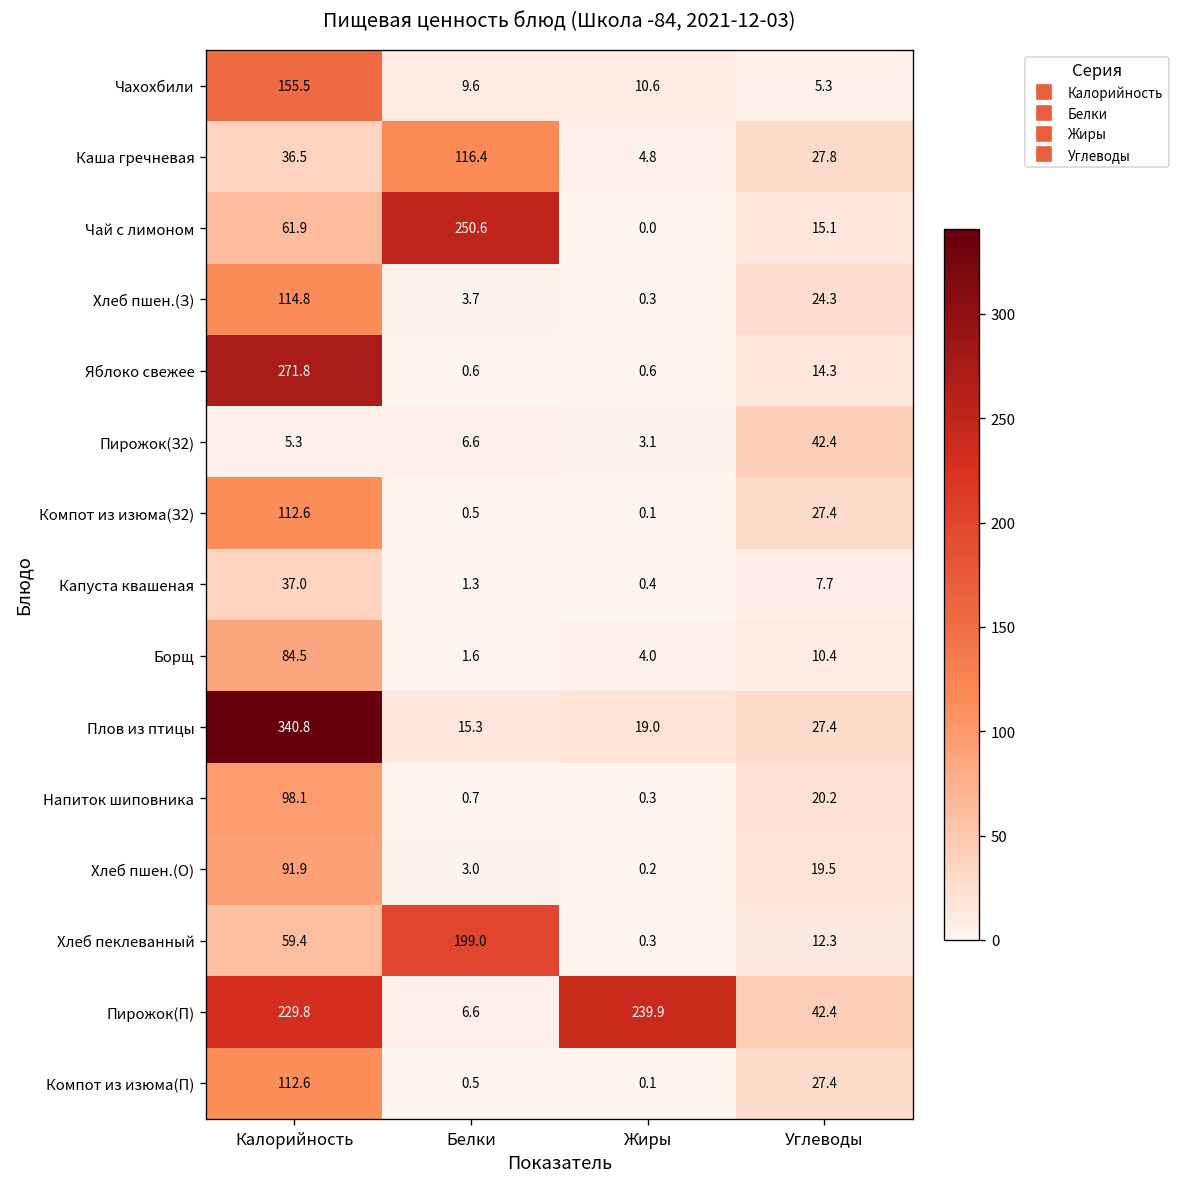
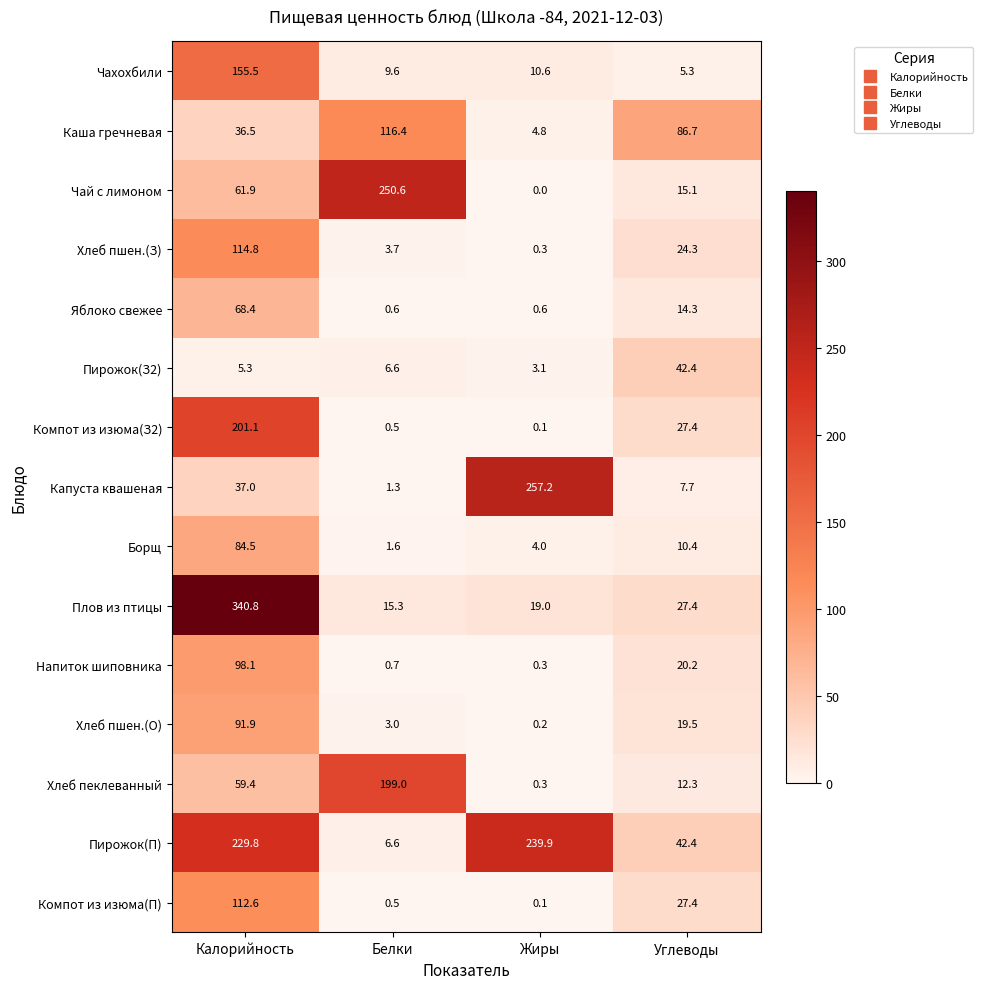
  {
    "Чахохбили": {
      "Калорийность": 155.5,
      "Белки": 9.6,
      "Жиры": 10.6,
      "Углеводы": 5.3
    },
    "Каша гречневая": {
      "Калорийность": 36.5,
      "Белки": 116.4,
      "Жиры": 4.8,
-     "Углеводы": 27.8
+     "Углеводы": 86.7
    },
    "Чай с лимоном": {
      "Калорийность": 61.9,
      "Белки": 250.6,
      "Жиры": 0.0,
      "Углеводы": 15.1
    },
    "Хлеб пшен.(З)": {
      "Калорийность": 114.8,
      "Белки": 3.7,
      "Жиры": 0.3,
      "Углеводы": 24.3
    },
    "Яблоко свежее": {
-     "Калорийность": 271.8,
+     "Калорийность": 68.4,
      "Белки": 0.6,
      "Жиры": 0.6,
      "Углеводы": 14.3
    },
    "Пирожок(З2)": {
      "Калорийность": 5.3,
      "Белки": 6.6,
      "Жиры": 3.1,
      "Углеводы": 42.4
    },
    "Компот из изюма(З2)": {
-     "Калорийность": 112.6,
+     "Калорийность": 201.1,
      "Белки": 0.5,
      "Жиры": 0.1,
      "Углеводы": 27.4
    },
    "Капуста квашеная": {
      "Калорийность": 37.0,
      "Белки": 1.3,
-     "Жиры": 0.4,
+     "Жиры": 257.2,
      "Углеводы": 7.7
    },
    "Борщ": {
      "Калорийность": 84.5,
      "Белки": 1.6,
      "Жиры": 4.0,
      "Углеводы": 10.4
    },
    "Плов из птицы": {
      "Калорийность": 340.8,
      "Белки": 15.3,
      "Жиры": 19.0,
      "Углеводы": 27.4
    },
    "Напиток шиповника": {
      "Калорийность": 98.1,
      "Белки": 0.7,
      "Жиры": 0.3,
      "Углеводы": 20.2
    },
    "Хлеб пшен.(О)": {
      "Калорийность": 91.9,
      "Белки": 3.0,
      "Жиры": 0.2,
      "Углеводы": 19.5
    },
    "Хлеб пеклеванный": {
      "Калорийность": 59.4,
      "Белки": 199.0,
      "Жиры": 0.3,
      "Углеводы": 12.3
    },
    "Пирожок(П)": {
      "Калорийность": 229.8,
      "Белки": 6.6,
      "Жиры": 239.9,
      "Углеводы": 42.4
    },
    "Компот из изюма(П)": {
      "Калорийность": 112.6,
      "Белки": 0.5,
      "Жиры": 0.1,
      "Углеводы": 27.4
    }
  }
